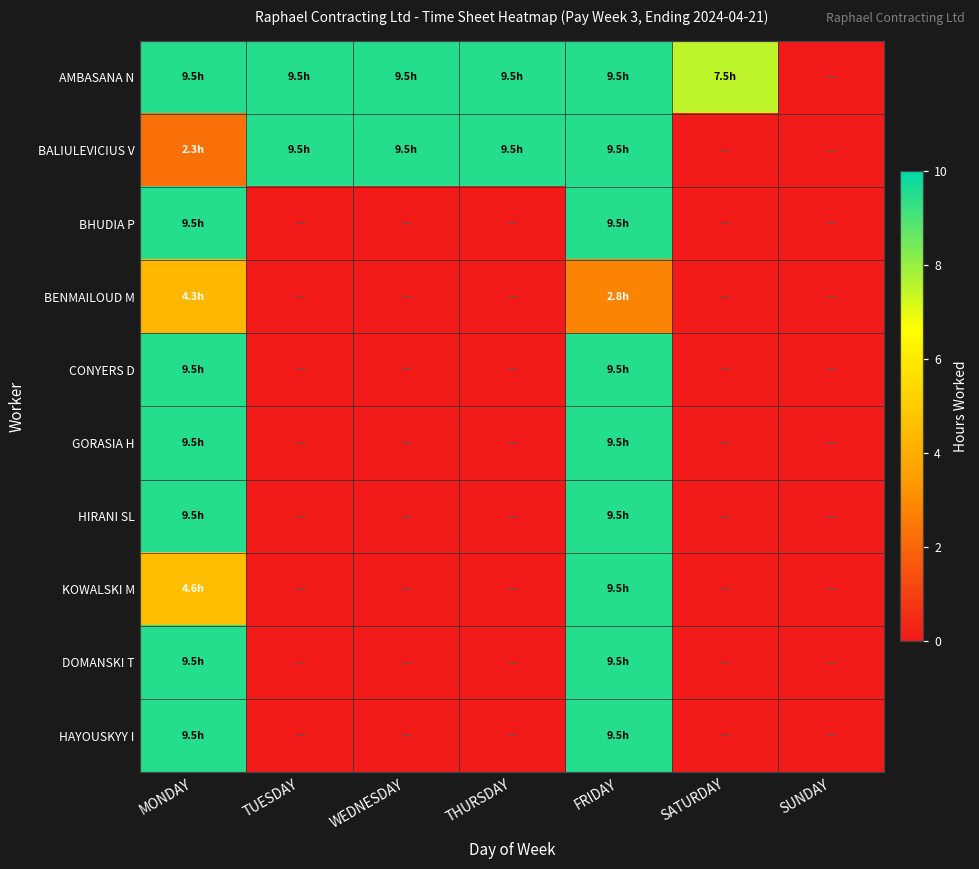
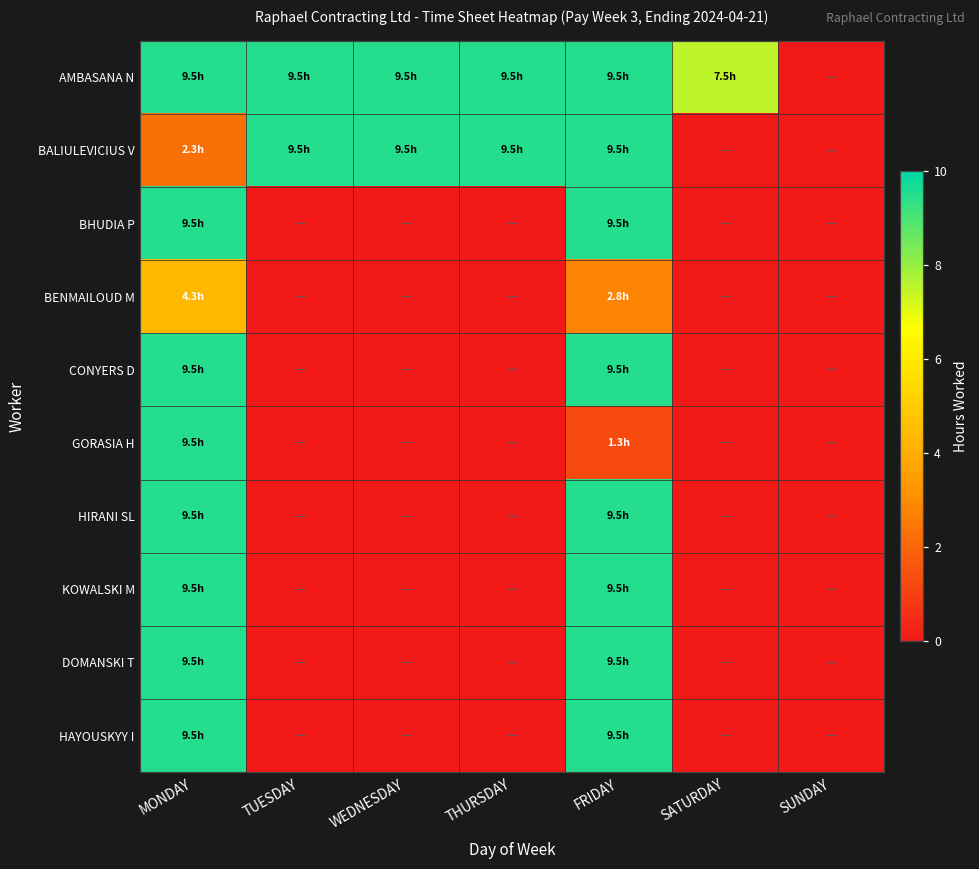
  {
    "AMBASANA N": {
      "MONDAY": "9.5h",
      "TUESDAY": "9.5h",
      "WEDNESDAY": "9.5h",
      "THURSDAY": "9.5h",
      "FRIDAY": "9.5h",
      "SATURDAY": "7.5h"
    },
    "BALIULEVICIUS V": {
      "MONDAY": "2.3h",
      "TUESDAY": "9.5h",
      "WEDNESDAY": "9.5h",
      "THURSDAY": "9.5h",
      "FRIDAY": "9.5h"
    },
    "BHUDIA P": {
      "MONDAY": "9.5h",
      "FRIDAY": "9.5h"
    },
    "BENMAILOUD M": {
      "MONDAY": "4.3h",
      "FRIDAY": "2.8h"
    },
    "CONYERS D": {
      "MONDAY": "9.5h",
      "FRIDAY": "9.5h"
    },
    "GORASIA H": {
      "MONDAY": "9.5h",
-     "FRIDAY": "9.5h"
+     "FRIDAY": "1.3h"
    },
    "HIRANI SL": {
      "MONDAY": "9.5h",
      "FRIDAY": "9.5h"
    },
    "KOWALSKI M": {
-     "MONDAY": "4.6h",
+     "MONDAY": "9.5h",
      "FRIDAY": "9.5h"
    },
    "DOMANSKI T": {
      "MONDAY": "9.5h",
      "FRIDAY": "9.5h"
    },
    "HAYOUSKYY I": {
      "MONDAY": "9.5h",
      "FRIDAY": "9.5h"
    }
  }
